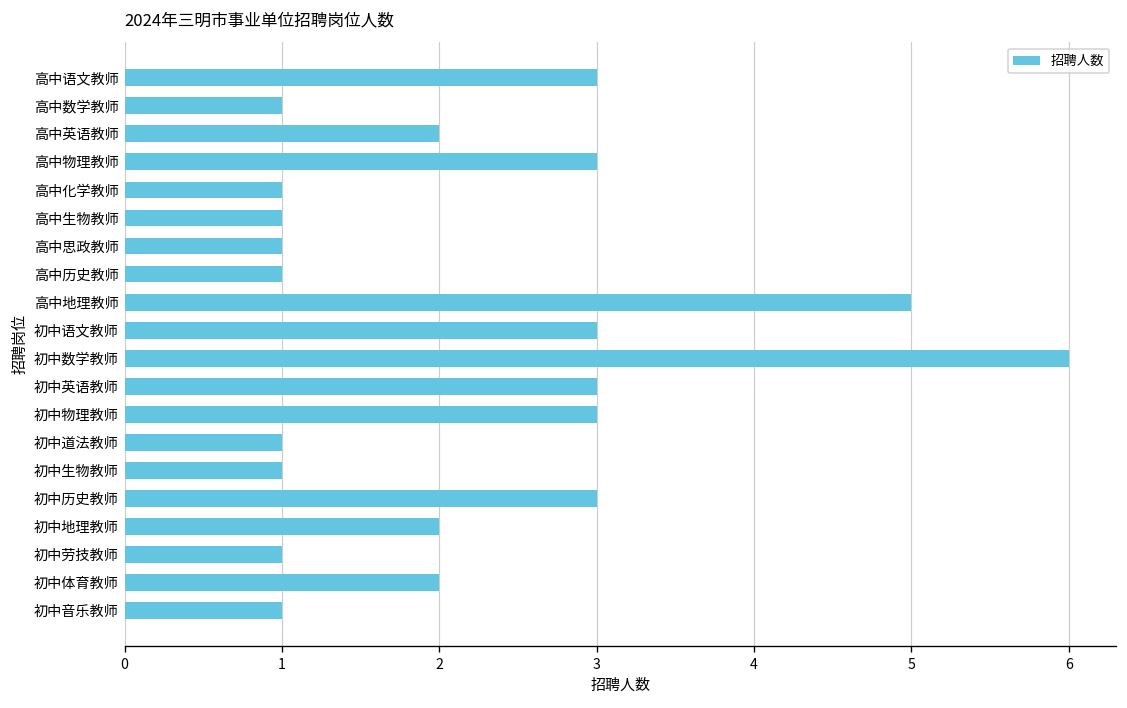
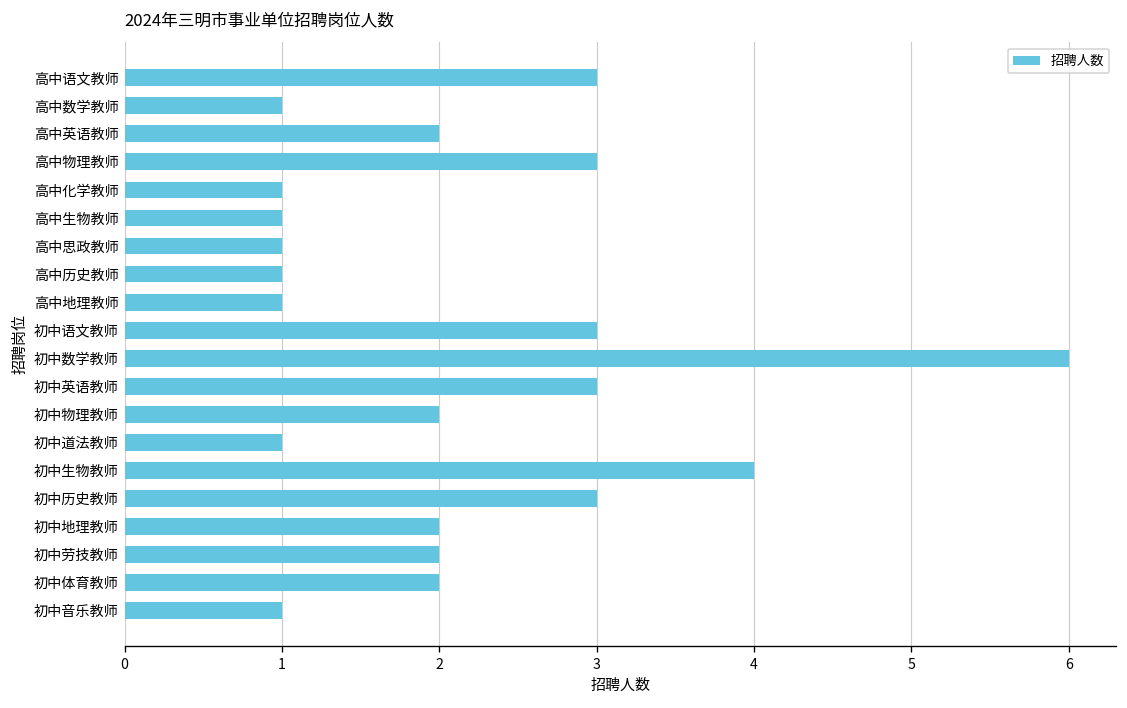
  {
    "高中语文教师": 3,
    "高中数学教师": 1,
    "高中英语教师": 2,
    "高中物理教师": 3,
    "高中化学教师": 1,
    "高中生物教师": 1,
    "高中思政教师": 1,
    "高中历史教师": 1,
-   "高中地理教师": 5,
+   "高中地理教师": 1,
    "初中语文教师": 3,
    "初中数学教师": 6,
    "初中英语教师": 3,
-   "初中物理教师": 3,
+   "初中物理教师": 2,
    "初中道法教师": 1,
-   "初中生物教师": 1,
+   "初中生物教师": 4,
    "初中历史教师": 3,
    "初中地理教师": 2,
-   "初中劳技教师": 1,
+   "初中劳技教师": 2,
    "初中体育教师": 2,
    "初中音乐教师": 1
  }
